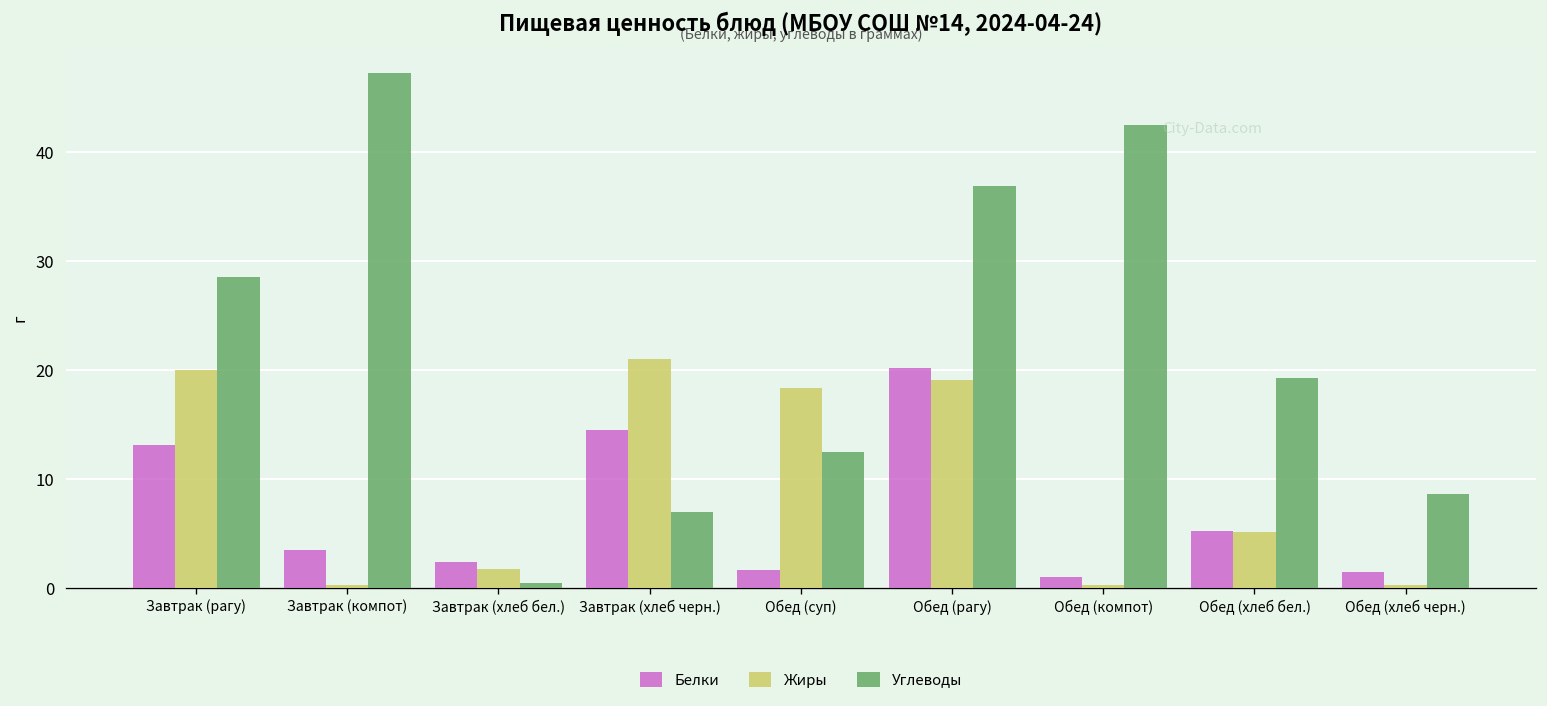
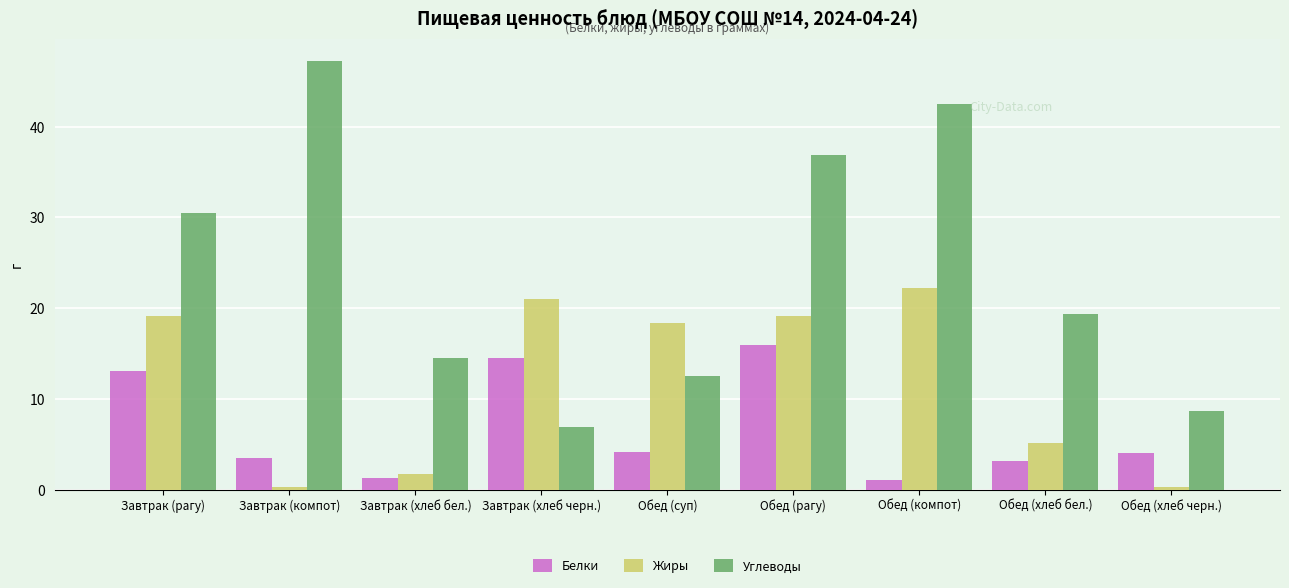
  {
    "Белки": {
      "Завтрак (рагу)": 13,
      "Завтрак (компот)": 3,
-     "Завтрак (хлеб бел.)": 2,
+     "Завтрак (хлеб бел.)": 1,
      "Завтрак (хлеб черн.)": 14,
-     "Обед (суп)": 2,
-     "Обед (рагу)": 20,
+     "Обед (суп)": 4,
+     "Обед (рагу)": 16,
      "Обед (компот)": 1,
-     "Обед (хлеб бел.)": 5,
-     "Обед (хлеб черн.)": 1
+     "Обед (хлеб бел.)": 3,
+     "Обед (хлеб черн.)": 4
    },
    "Жиры": {
-     "Завтрак (рагу)": 20,
+     "Завтрак (рагу)": 19,
      "Завтрак (компот)": 0,
      "Завтрак (хлеб бел.)": 2,
      "Завтрак (хлеб черн.)": 21,
      "Обед (суп)": 18,
      "Обед (рагу)": 19,
-     "Обед (компот)": 0,
+     "Обед (компот)": 22,
      "Обед (хлеб бел.)": 5
    },
    "Углеводы": {
-     "Завтрак (рагу)": 29,
+     "Завтрак (рагу)": 30,
      "Завтрак (компот)": 47,
-     "Завтрак (хлеб бел.)": 0,
+     "Завтрак (хлеб бел.)": 14,
      "Завтрак (хлеб черн.)": 7,
      "Обед (суп)": 12,
      "Обед (рагу)": 37,
      "Обед (компот)": 43,
      "Обед (хлеб бел.)": 19,
      "Обед (хлеб черн.)": 9
    }
  }
